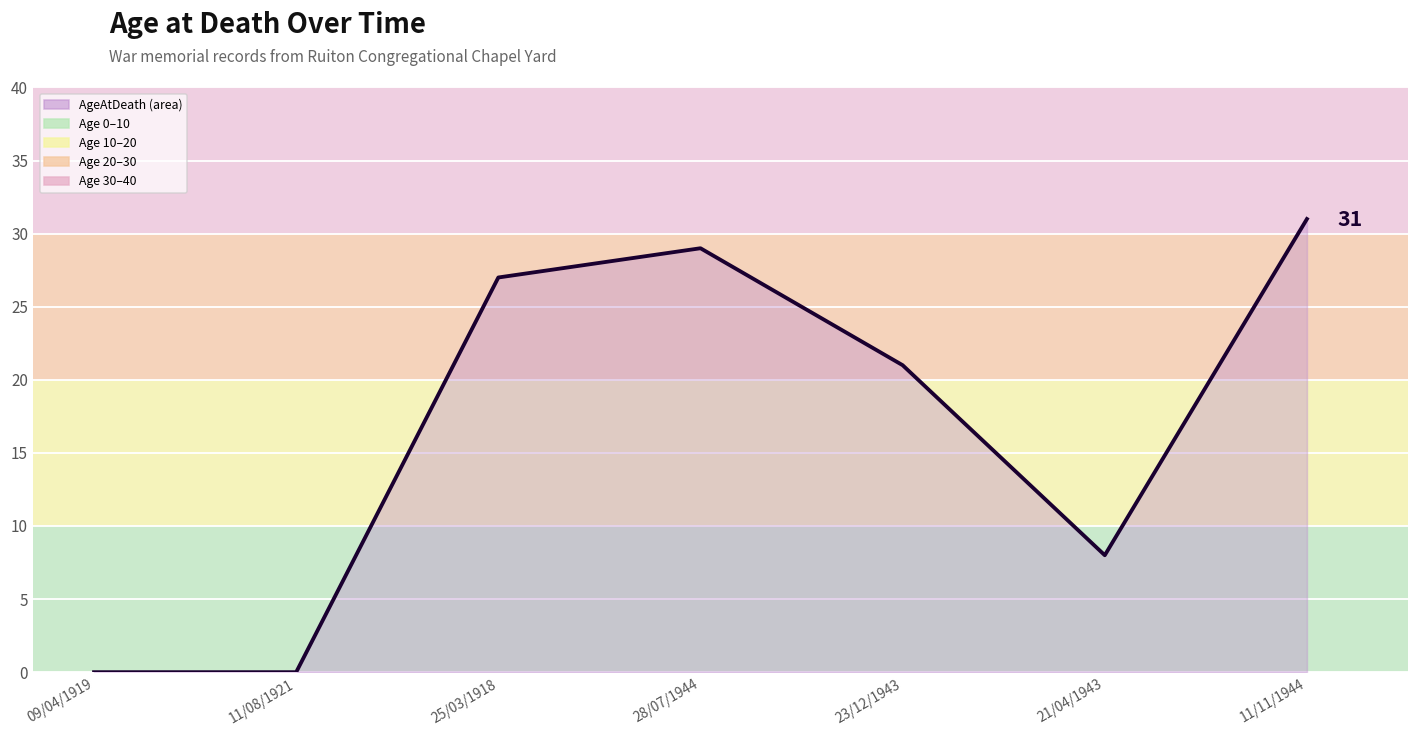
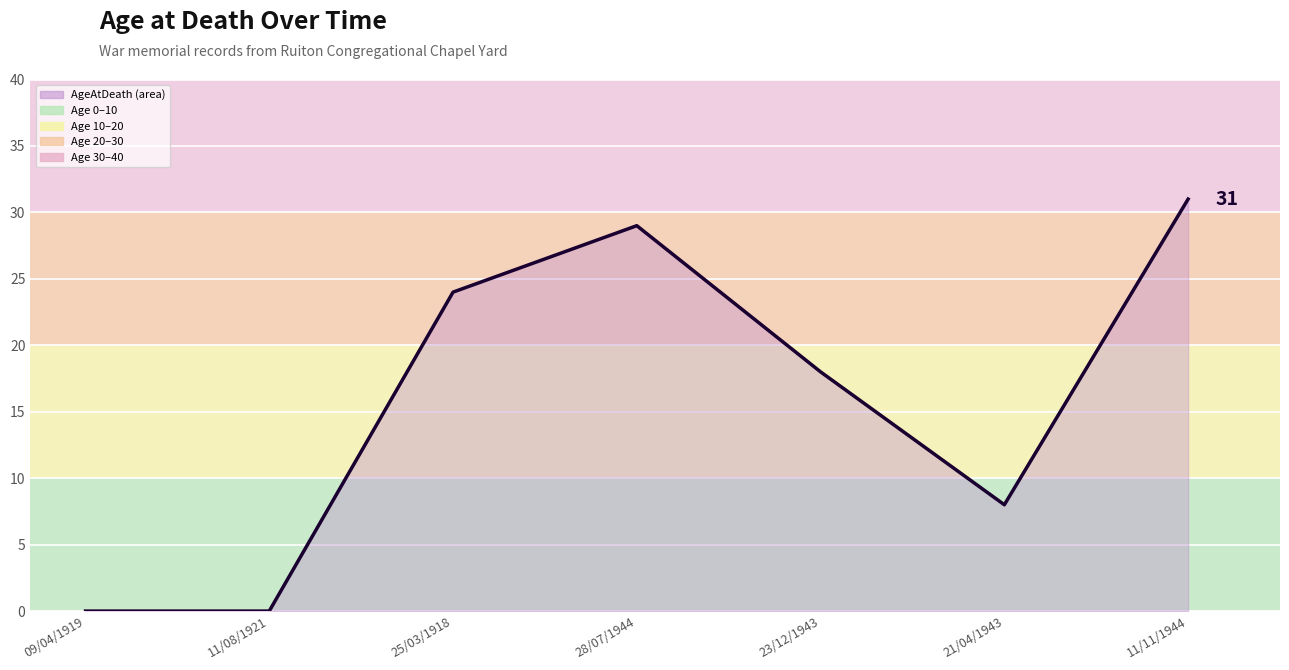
  {
    "09/04/1919": 0,
    "11/08/1921": 0,
-   "25/03/1918": 27,
+   "25/03/1918": 24,
    "28/07/1944": 29,
-   "23/12/1943": 21,
+   "23/12/1943": 18,
    "21/04/1943": 8
  }
